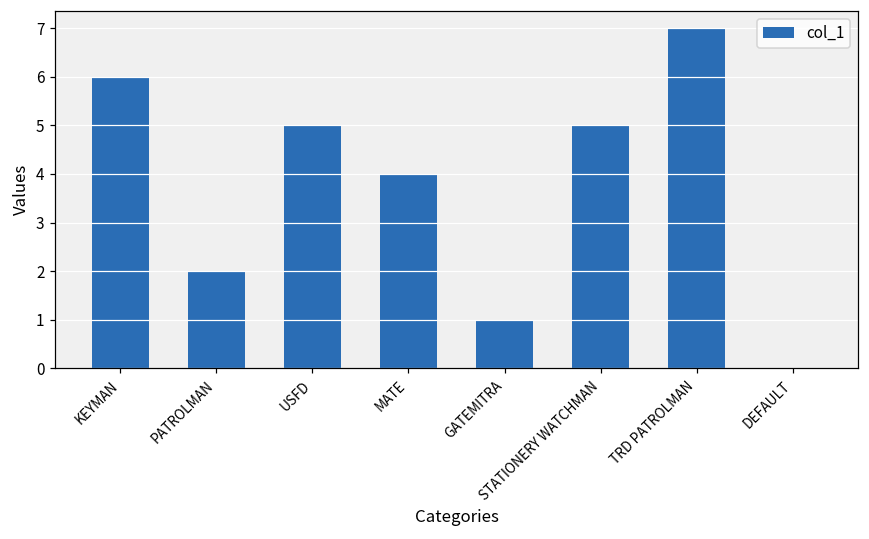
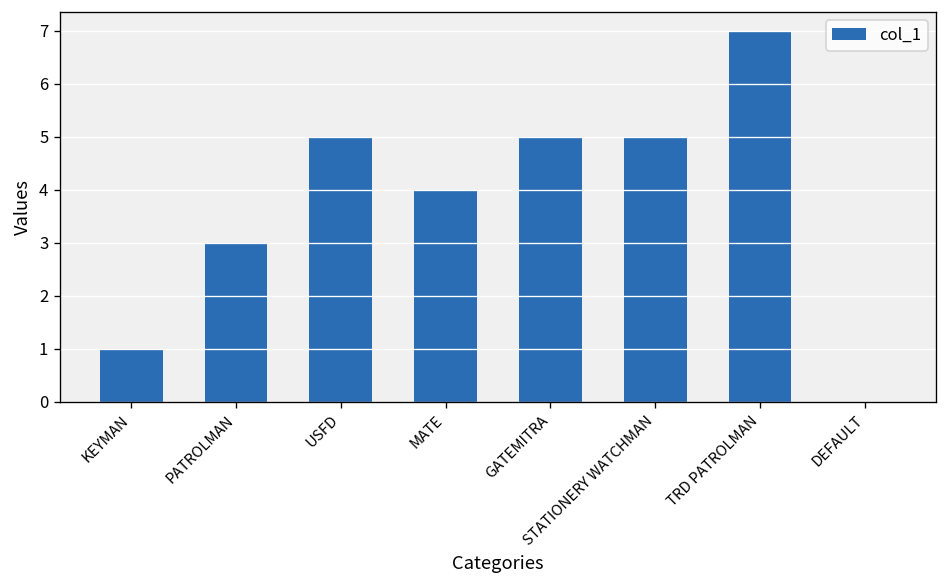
  {
-   "KEYMAN": 6,
-   "PATROLMAN": 2,
+   "KEYMAN": 1,
+   "PATROLMAN": 3,
    "USFD": 5,
    "MATE": 4,
-   "GATEMITRA": 1,
+   "GATEMITRA": 5,
    "STATIONERY WATCHMAN": 5,
    "TRD PATROLMAN": 7,
    "DEFAULT": 0
  }
